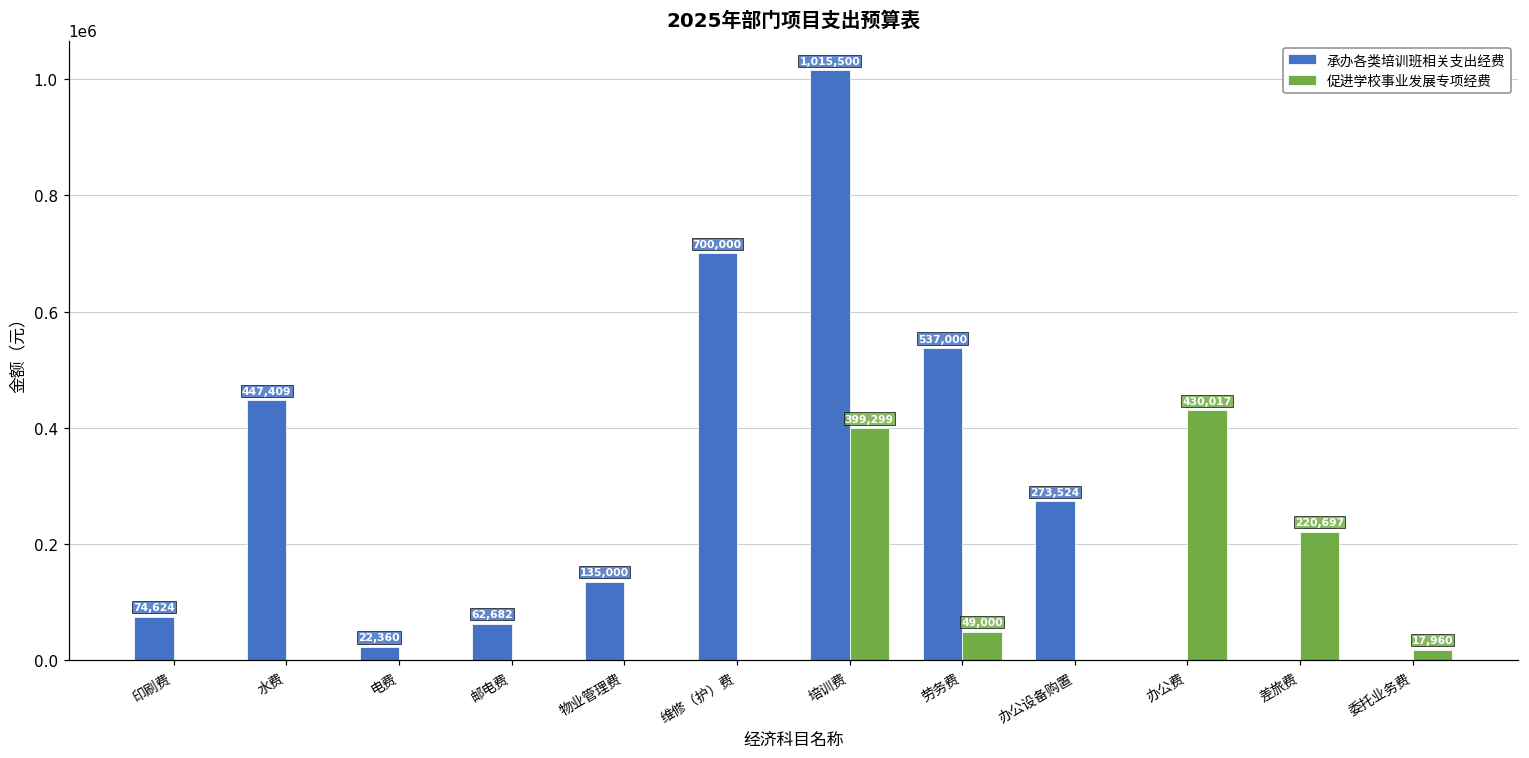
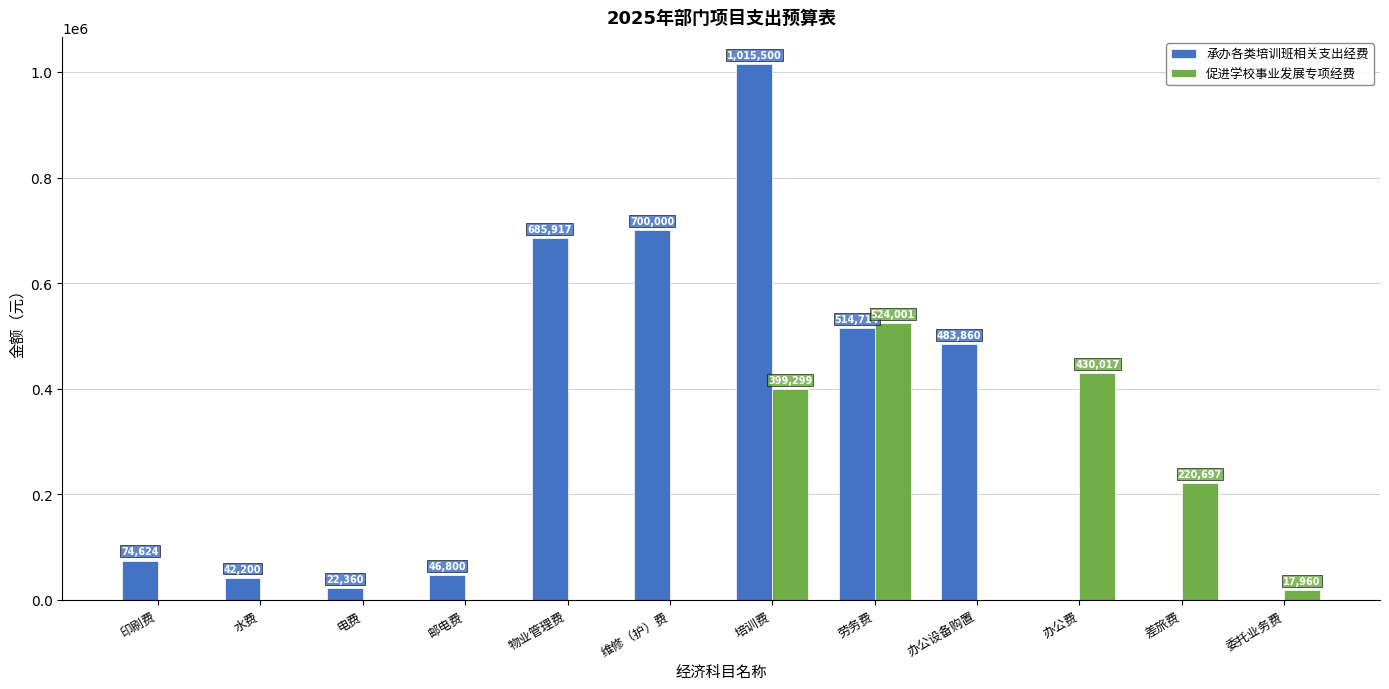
  {
    "承办各类培训班相关支出经费": {
-     "水费": "447,409",
-     "邮电费": "62,682",
-     "物业管理费": "135,000",
-     "劳务费": "537,000",
-     "办公设备购置": "273,524"
+     "水费": "42,200",
+     "邮电费": "46,800",
+     "物业管理费": "685,917",
+     "劳务费": "514,714",
+     "办公设备购置": "483,860"
    },
    "促进学校事业发展专项经费": {
-     "劳务费": "49,000"
+     "劳务费": "524,001"
    }
  }
